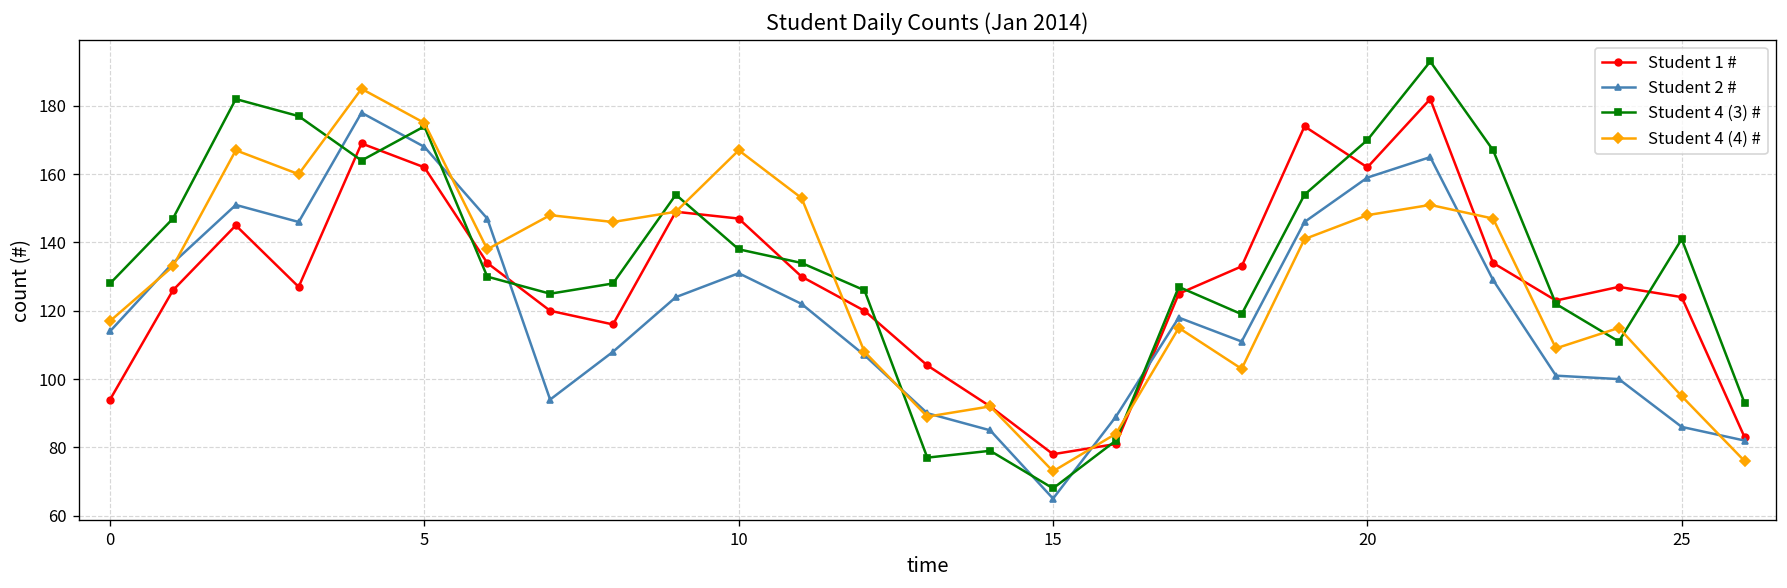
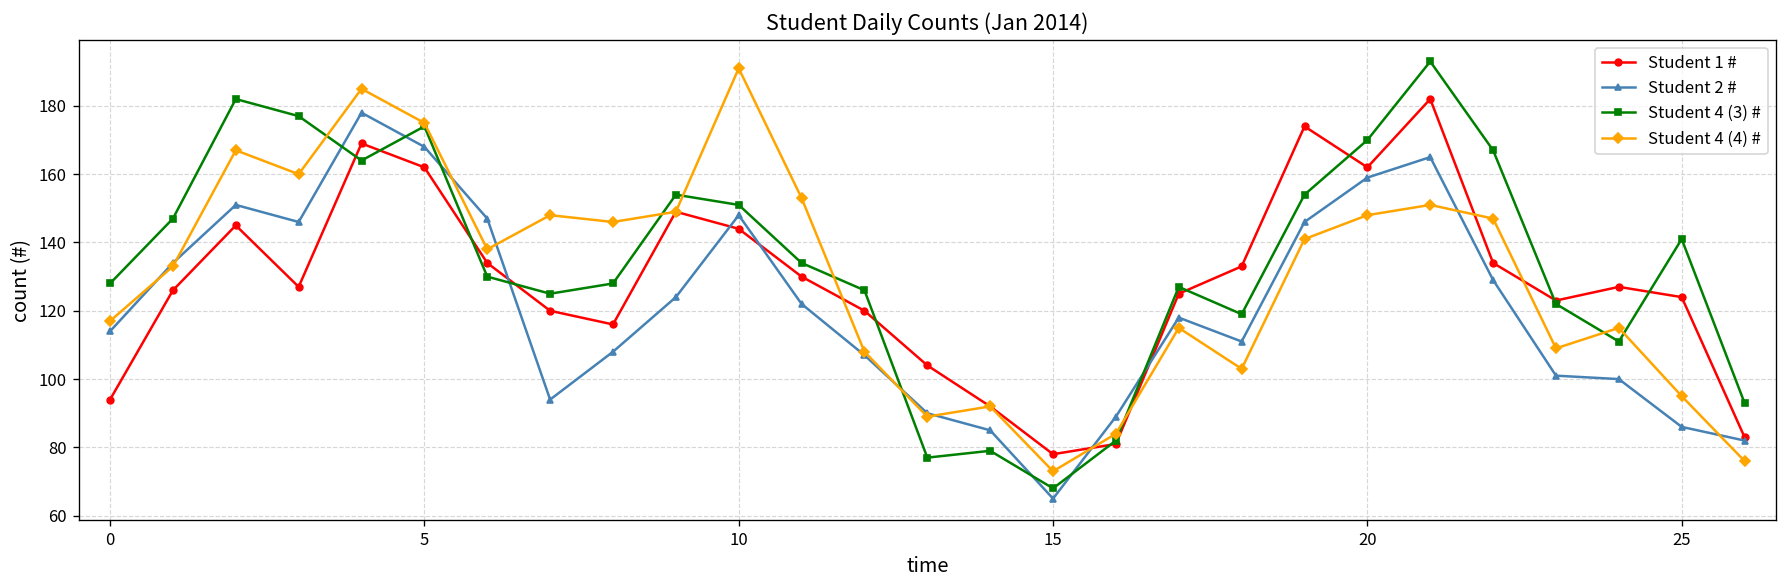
  {
    "Student 1 #": {
      "0": 94,
      "5": 162,
-     "10": 147,
+     "10": 144,
      "15": 78,
      "20": 162,
      "25": 124
    },
    "Student 2 #": {
      "0": 114,
      "5": 168,
-     "10": 131,
+     "10": 148,
      "15": 65,
      "20": 159,
      "25": 86
    },
    "Student 4 (3) #": {
      "0": 128,
      "5": 174,
-     "10": 138,
+     "10": 151,
      "15": 68,
      "20": 170,
      "25": 141
    },
    "Student 4 (4) #": {
      "0": 117,
      "5": 175,
-     "10": 167,
+     "10": 191,
      "15": 73,
      "20": 148,
      "25": 95
    }
  }
